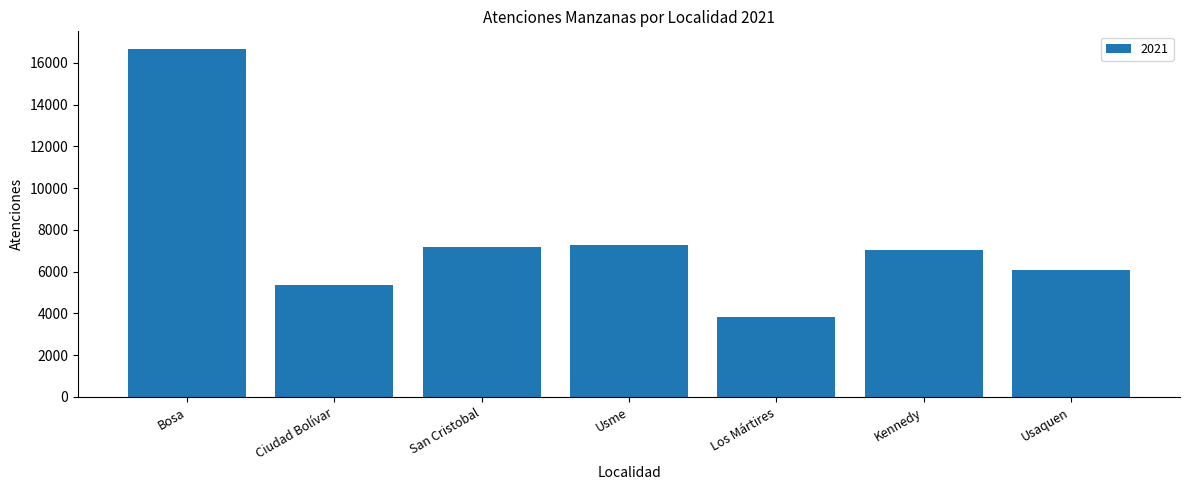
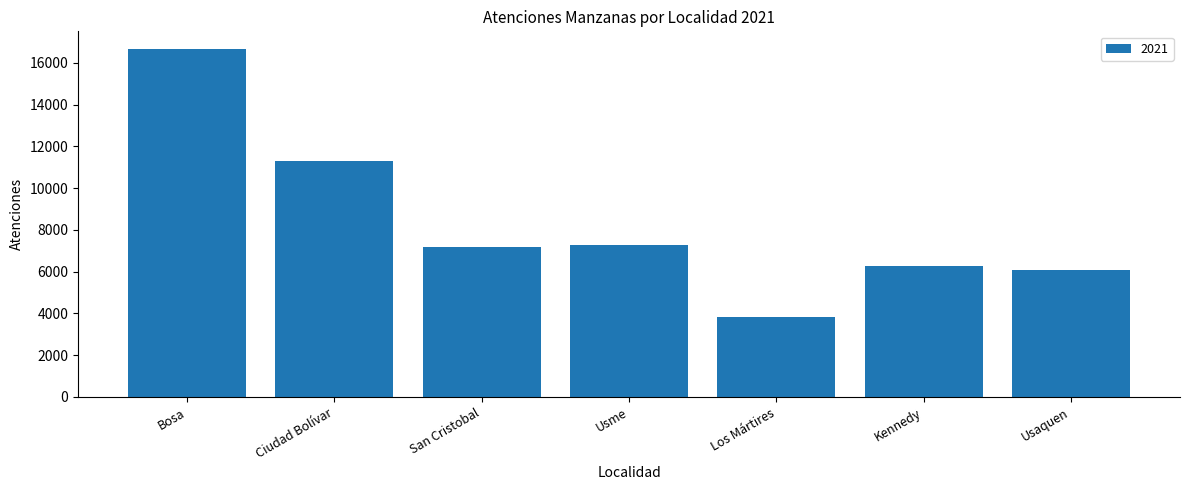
  {
    "Bosa": 16700,
-   "Ciudad Bolívar": 5400,
+   "Ciudad Bolívar": 11300,
    "San Cristobal": 7200,
    "Usme": 7300,
    "Los Mártires": 3800,
-   "Kennedy": 7000,
+   "Kennedy": 6300,
    "Usaquen": 6100
  }
